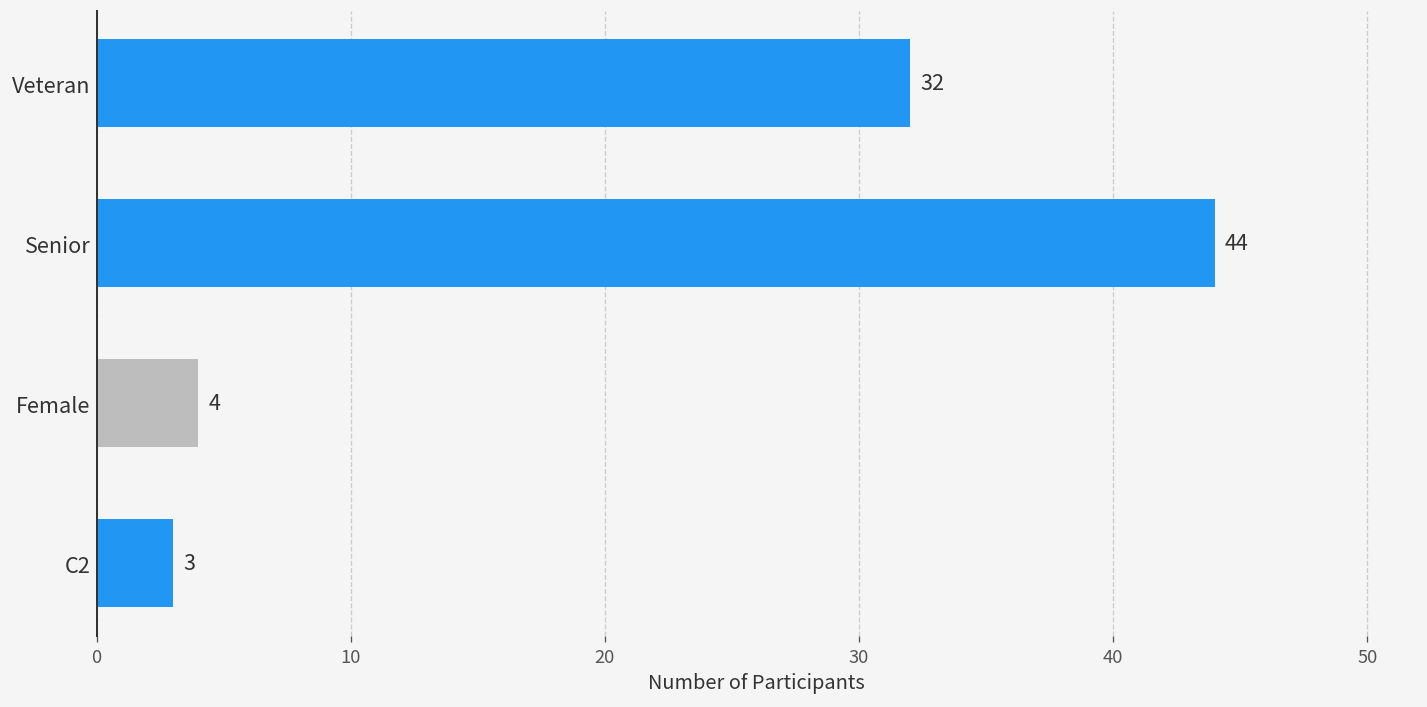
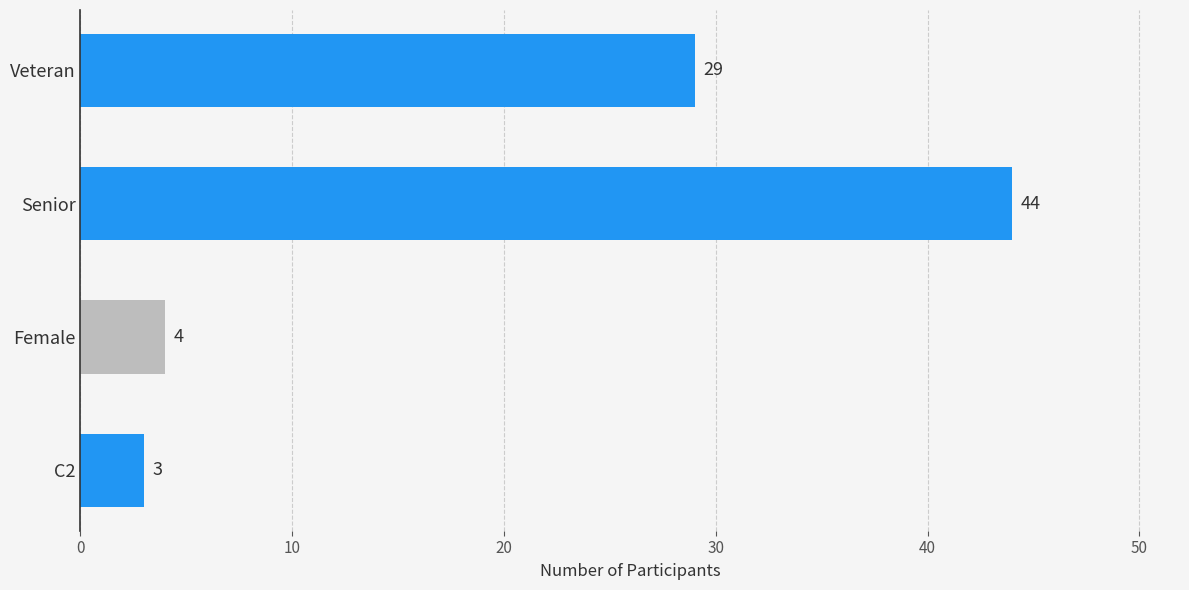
  {
-   "Veteran": 32,
+   "Veteran": 29,
    "Senior": 44,
    "Female": 4,
    "C2": 3
  }
